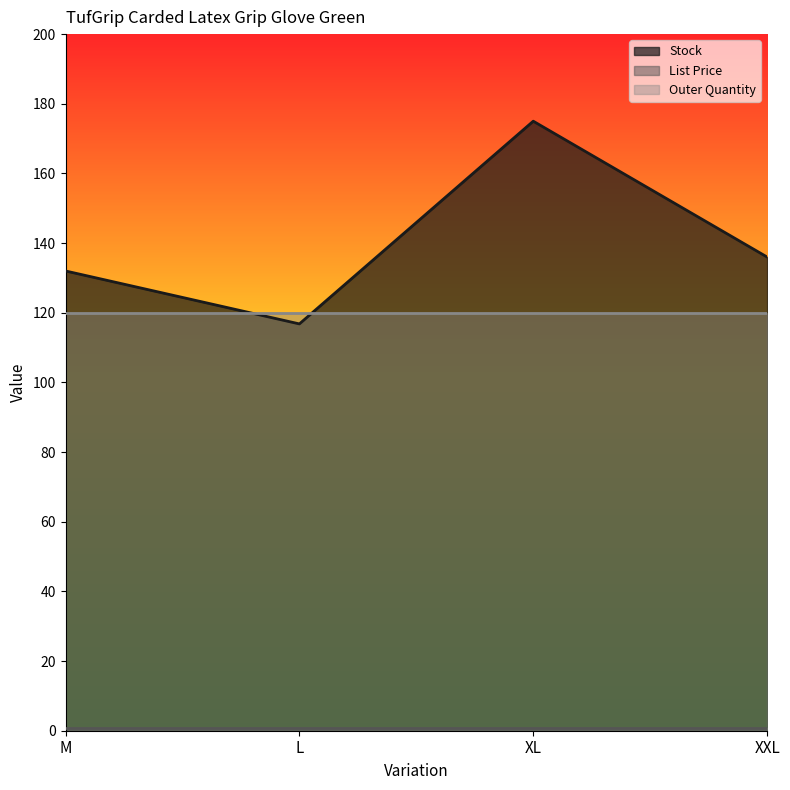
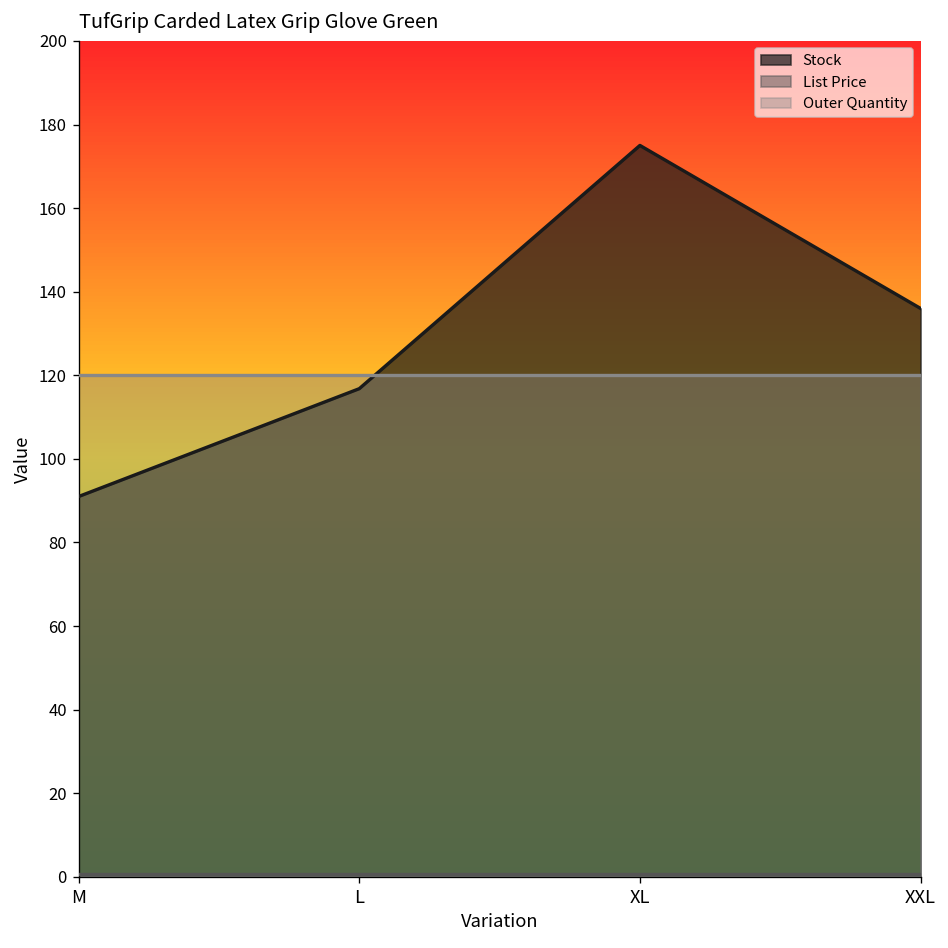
  {
    "Stock": {
-     "M": 132,
+     "M": 91,
      "L": 117,
      "XL": 175,
      "XXL": 136
    },
    "List Price": {
      "M": 1,
      "L": 1,
      "XL": 1,
      "XXL": 1
    },
    "Outer Quantity": {
      "M": 120,
      "L": 120,
      "XL": 120,
      "XXL": 120
    }
  }
